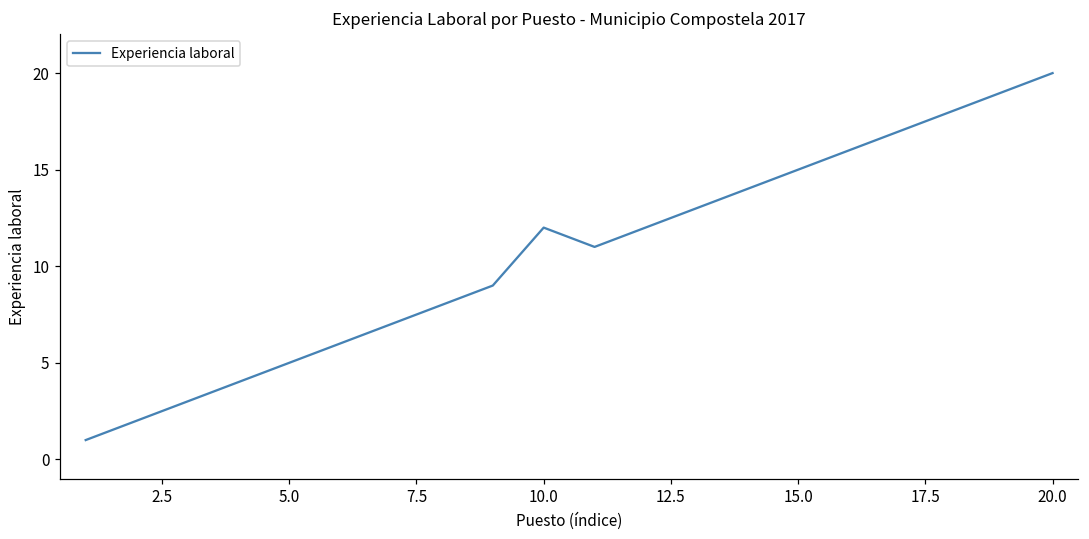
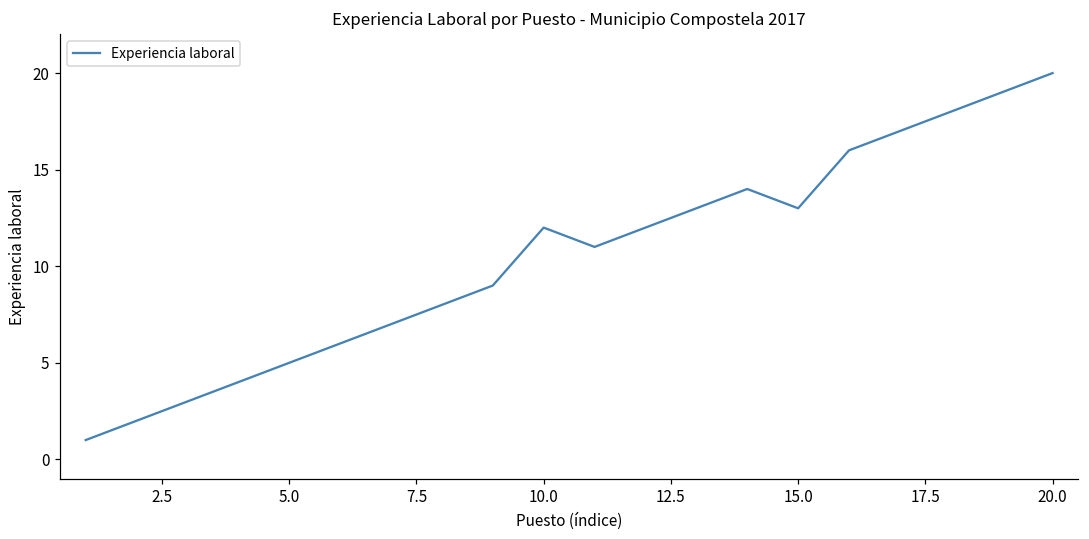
  {
    "5.0": 5,
    "10.0": 12,
-   "15.0": 15,
+   "15.0": 13,
    "20.0": 20
  }
